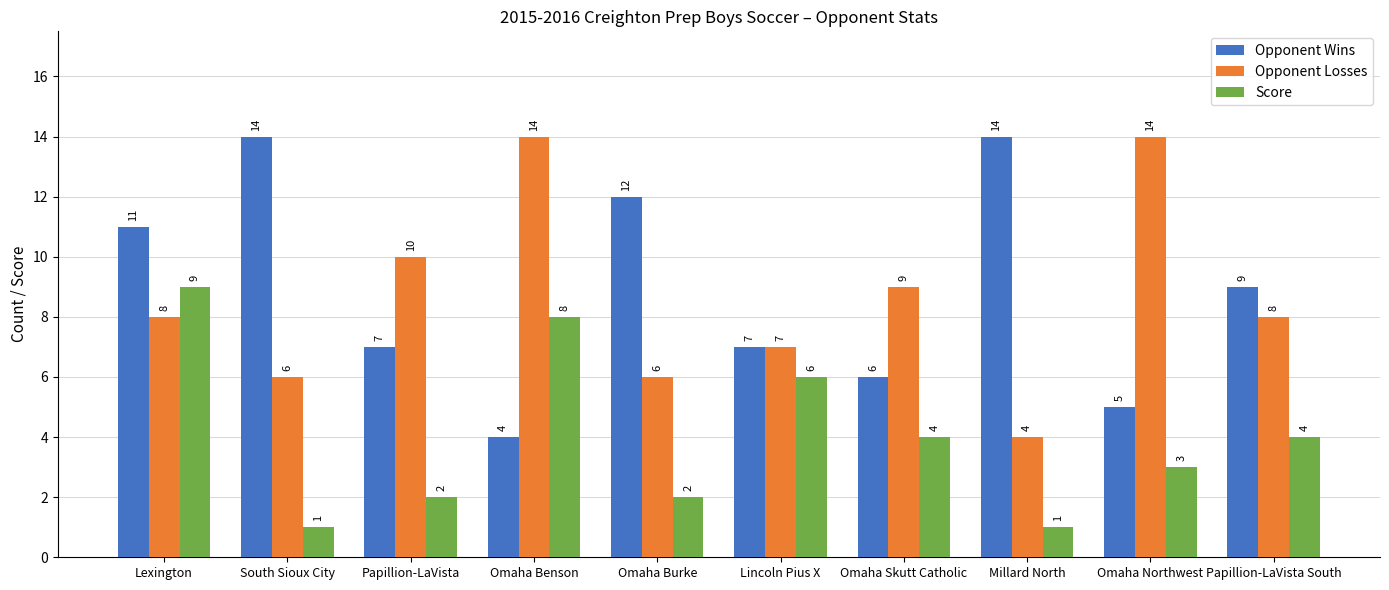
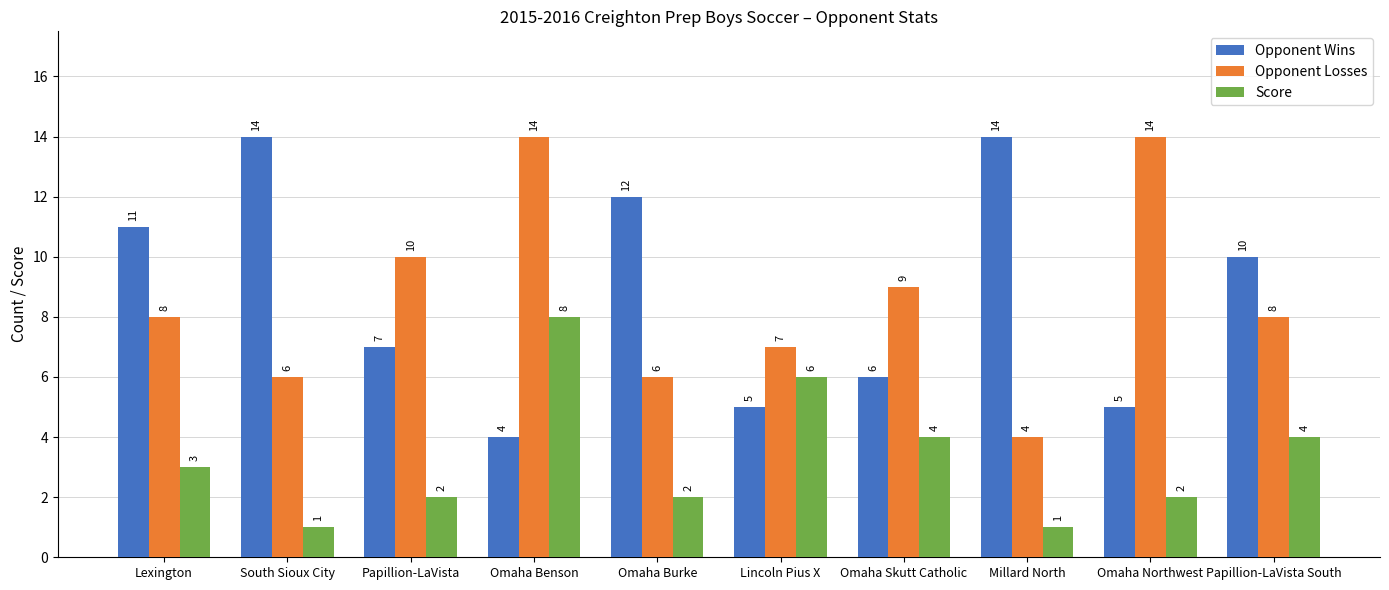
  {
    "Opponent Wins": {
      "Lexington": 11,
      "South Sioux City": 14,
      "Papillion-LaVista": 7,
      "Omaha Benson": 4,
      "Omaha Burke": 12,
-     "Lincoln Pius X": 7,
+     "Lincoln Pius X": 5,
      "Omaha Skutt Catholic": 6,
      "Millard North": 14,
      "Omaha Northwest": 5,
-     "Papillion-LaVista South": 9
+     "Papillion-LaVista South": 10
    },
    "Opponent Losses": {
      "Lexington": 8,
      "South Sioux City": 6,
      "Papillion-LaVista": 10,
      "Omaha Benson": 14,
      "Omaha Burke": 6,
      "Lincoln Pius X": 7,
      "Omaha Skutt Catholic": 9,
      "Millard North": 4,
      "Omaha Northwest": 14,
      "Papillion-LaVista South": 8
    },
    "Score": {
-     "Lexington": 9,
+     "Lexington": 3,
      "South Sioux City": 1,
      "Papillion-LaVista": 2,
      "Omaha Benson": 8,
      "Omaha Burke": 2,
      "Lincoln Pius X": 6,
      "Omaha Skutt Catholic": 4,
      "Millard North": 1,
-     "Omaha Northwest": 3,
+     "Omaha Northwest": 2,
      "Papillion-LaVista South": 4
    }
  }
